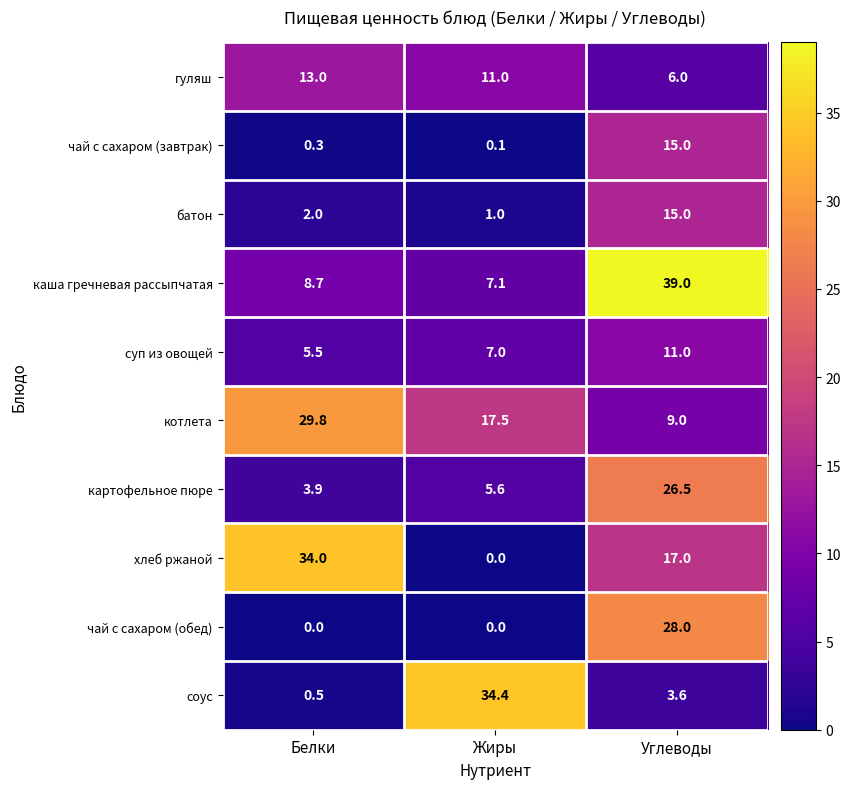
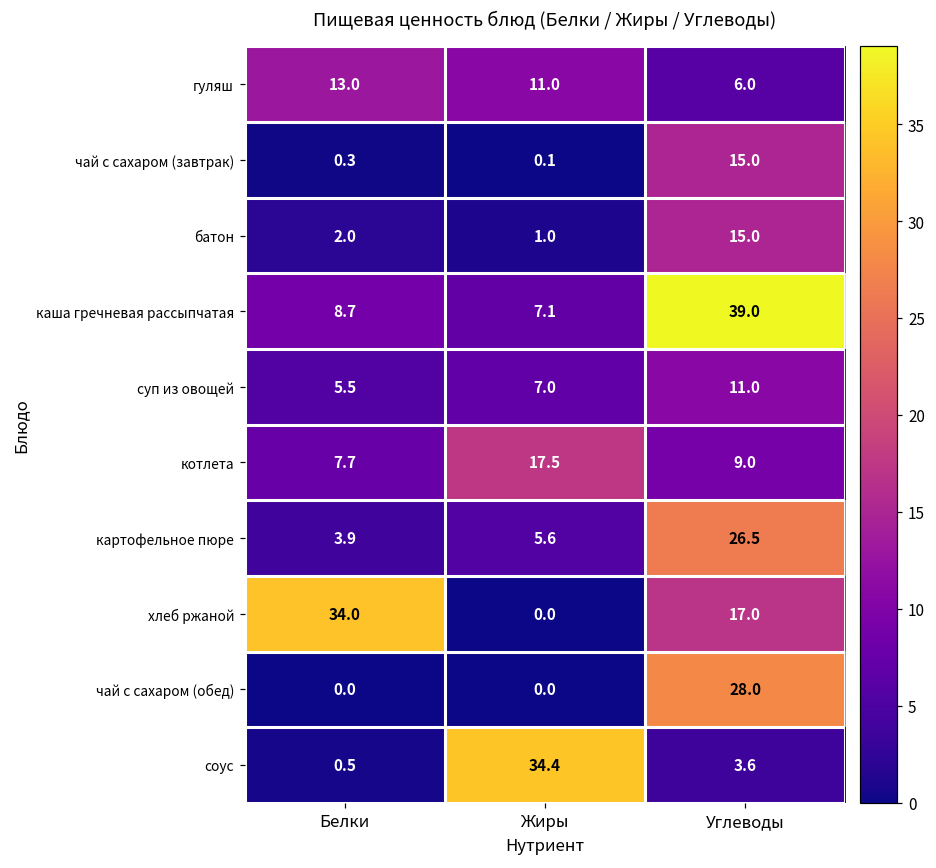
  {
    "гуляш": {
      "Белки": 13.0,
      "Жиры": 11.0,
      "Углеводы": 6.0
    },
    "чай с сахаром (завтрак)": {
      "Белки": 0.3,
      "Жиры": 0.1,
      "Углеводы": 15.0
    },
    "батон": {
      "Белки": 2.0,
      "Жиры": 1.0,
      "Углеводы": 15.0
    },
    "каша гречневая рассыпчатая": {
      "Белки": 8.7,
      "Жиры": 7.1,
      "Углеводы": 39.0
    },
    "суп из овощей": {
      "Белки": 5.5,
      "Жиры": 7.0,
      "Углеводы": 11.0
    },
    "котлета": {
-     "Белки": 29.8,
+     "Белки": 7.7,
      "Жиры": 17.5,
      "Углеводы": 9.0
    },
    "картофельное пюре": {
      "Белки": 3.9,
      "Жиры": 5.6,
      "Углеводы": 26.5
    },
    "хлеб ржаной": {
      "Белки": 34.0,
      "Жиры": 0.0,
      "Углеводы": 17.0
    },
    "чай с сахаром (обед)": {
      "Белки": 0.0,
      "Жиры": 0.0,
      "Углеводы": 28.0
    },
    "соус": {
      "Белки": 0.5,
      "Жиры": 34.4,
      "Углеводы": 3.6
    }
  }
